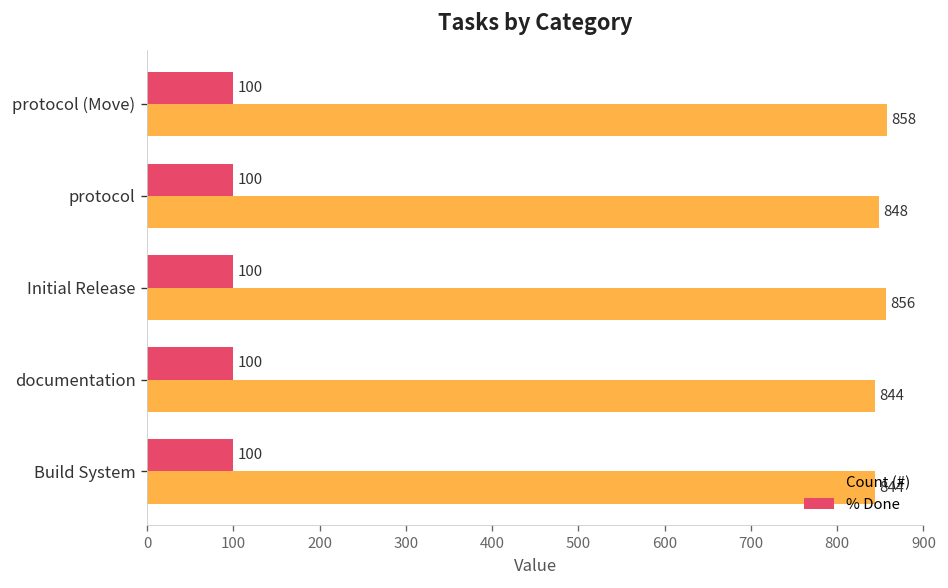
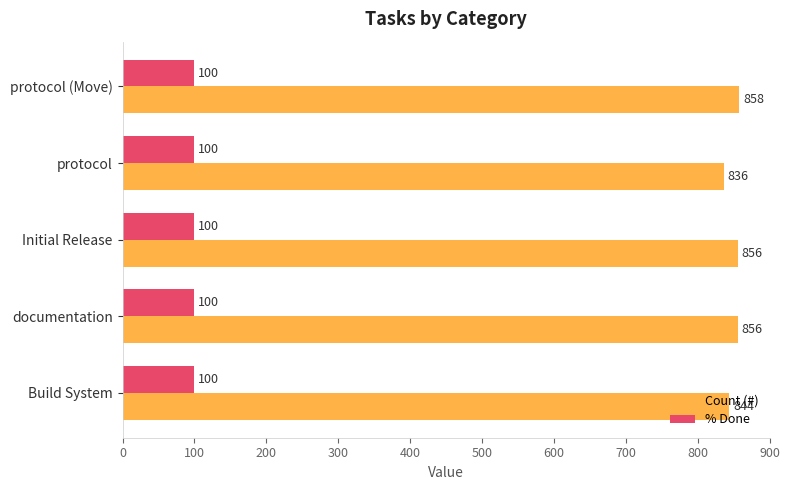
  {
    "Count (#)": {
      "protocol (Move)": 858,
-     "protocol": 848,
+     "protocol": 836,
      "Initial Release": 856,
-     "documentation": 844,
+     "documentation": 856,
      "Build System": 844
    },
    "% Done": {
      "protocol (Move)": 100,
      "protocol": 100,
      "Initial Release": 100,
      "documentation": 100,
      "Build System": 100
    }
  }
